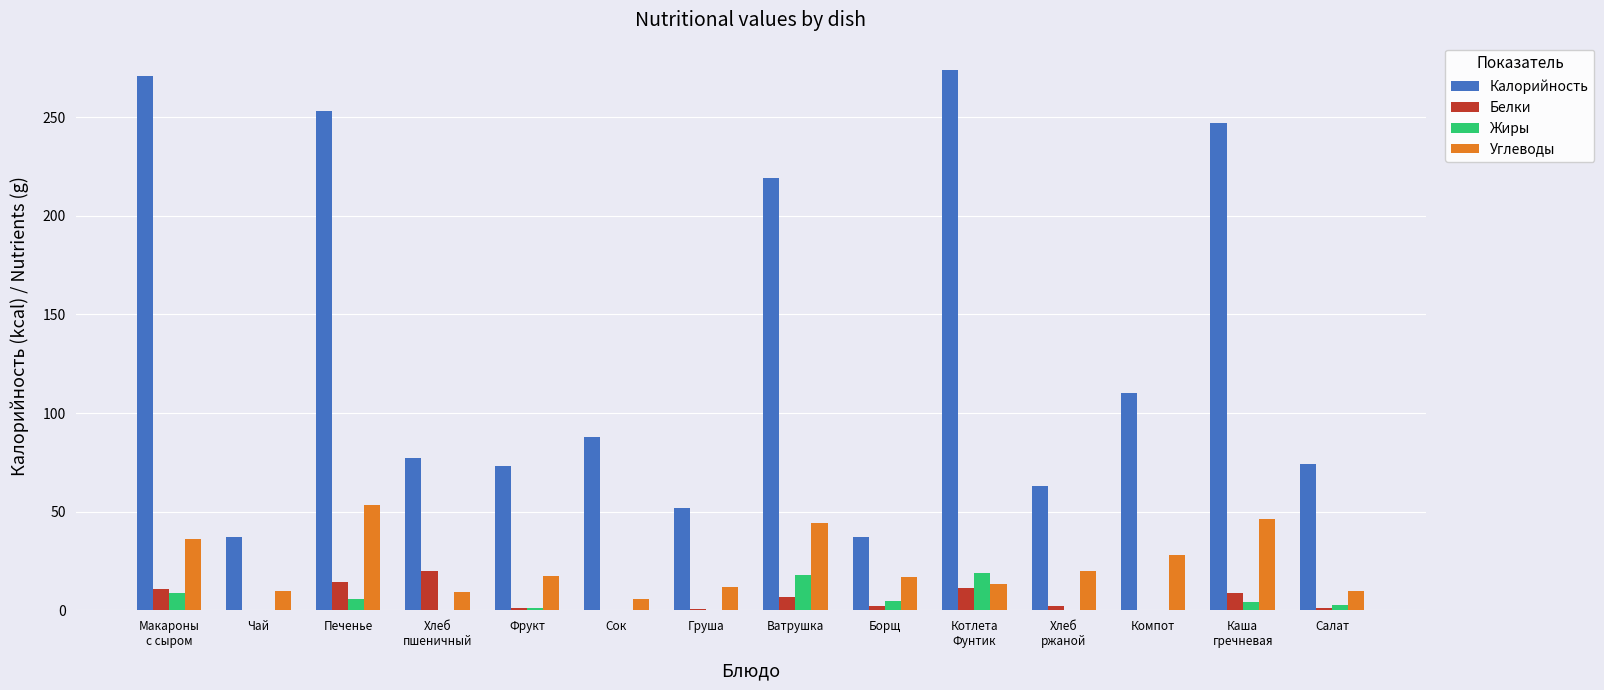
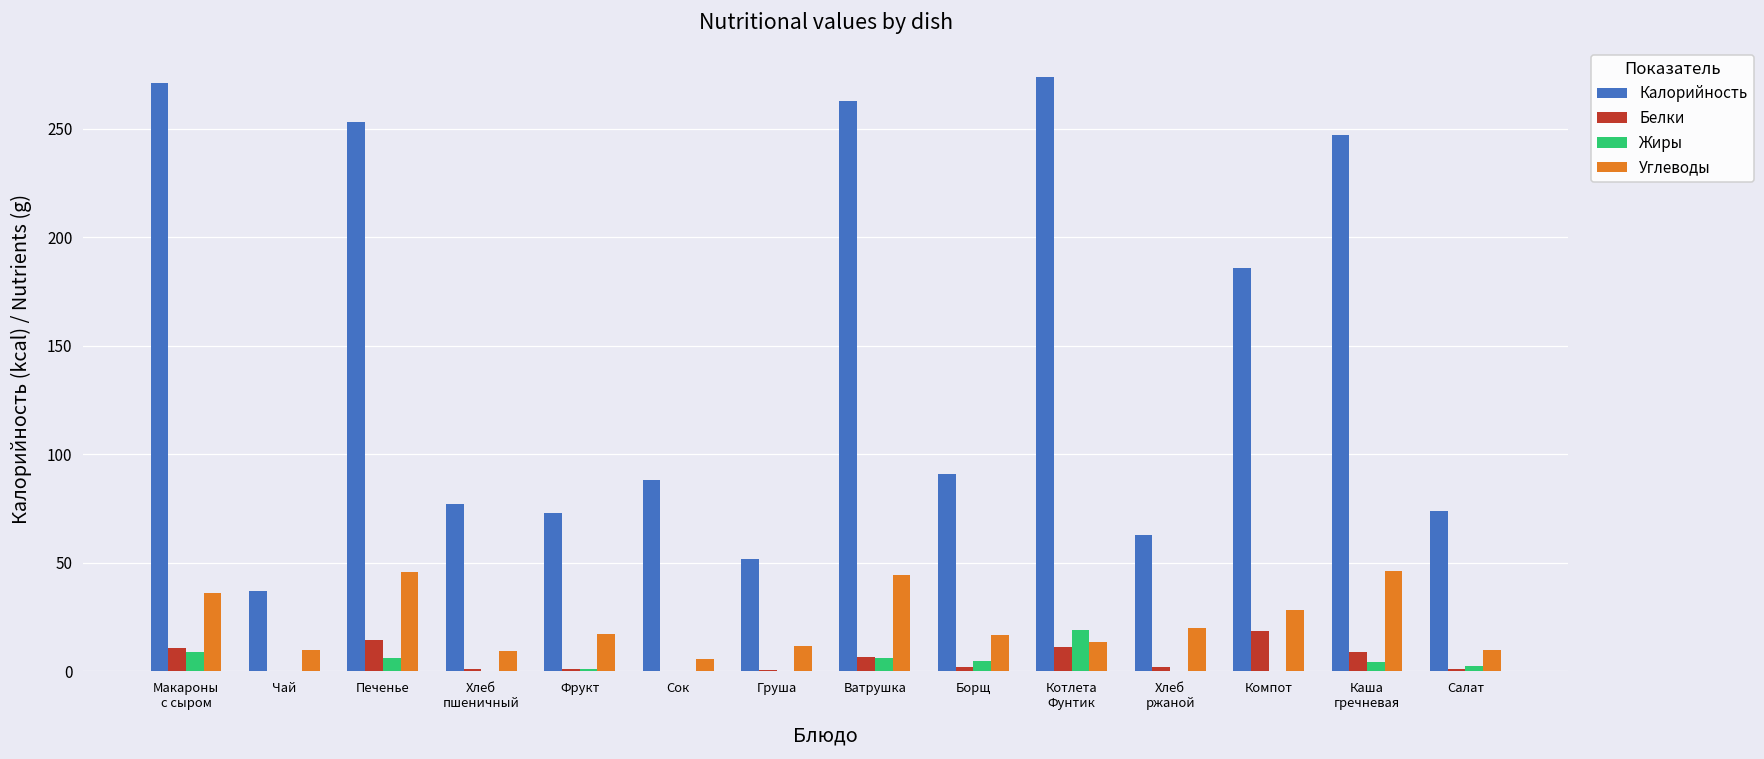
  {
    "Калорийность": {
      "Макароны с сыром": 271,
      "Чай": 37,
      "Печенье": 253,
      "Хлеб пшеничный": 77,
      "Фрукт": 73,
      "Сок": 88,
      "Груша": 52,
-     "Ватрушка": 219,
-     "Борщ": 37,
+     "Ватрушка": 263,
+     "Борщ": 91,
      "Котлета Фунтик": 274,
      "Хлеб ржаной": 63,
-     "Компот": 110,
+     "Компот": 186,
      "Каша гречневая": 247,
      "Салат": 74
    },
    "Белки": {
      "Макароны с сыром": 11,
      "Печенье": 14,
-     "Хлеб пшеничный": 20,
+     "Хлеб пшеничный": 1,
      "Сок": 0,
      "Ватрушка": 7,
      "Борщ": 2,
      "Котлета Фунтик": 11,
      "Хлеб ржаной": 2,
-     "Компот": 0,
+     "Компот": 19,
      "Каша гречневая": 9
    },
    "Жиры": {
      "Макароны с сыром": 9,
      "Чай": 0,
      "Печенье": 6,
      "Сок": 0,
      "Груша": 0,
-     "Ватрушка": 18,
+     "Ватрушка": 6,
      "Борщ": 5,
      "Котлета Фунтик": 19,
      "Хлеб ржаной": 0,
      "Компот": 0,
      "Каша гречневая": 4,
      "Салат": 3
    },
    "Углеводы": {
      "Макароны с сыром": 36,
      "Чай": 10,
-     "Печенье": 53,
+     "Печенье": 46,
      "Хлеб пшеничный": 9,
      "Фрукт": 17,
      "Сок": 6,
      "Груша": 12,
      "Ватрушка": 44,
      "Борщ": 17,
      "Котлета Фунтик": 14,
      "Хлеб ржаной": 20,
      "Компот": 28,
      "Каша гречневая": 46,
      "Салат": 10
    }
  }
